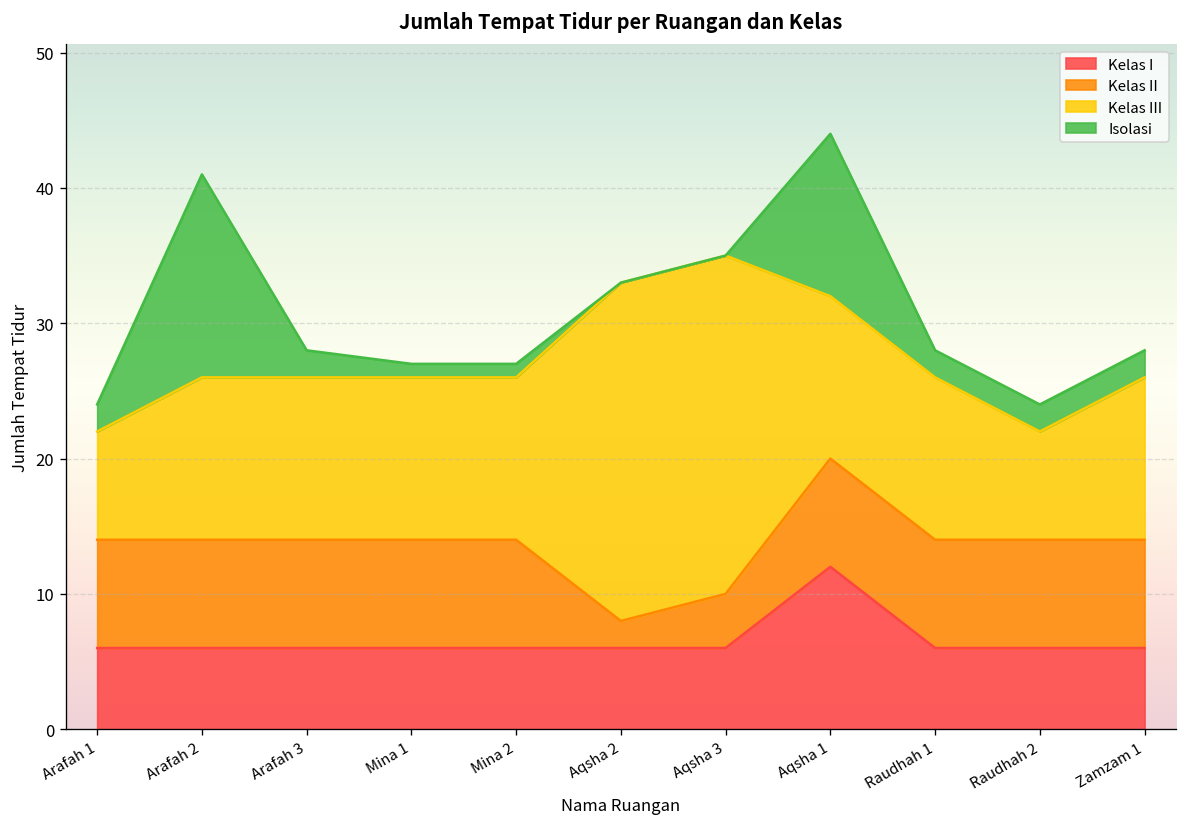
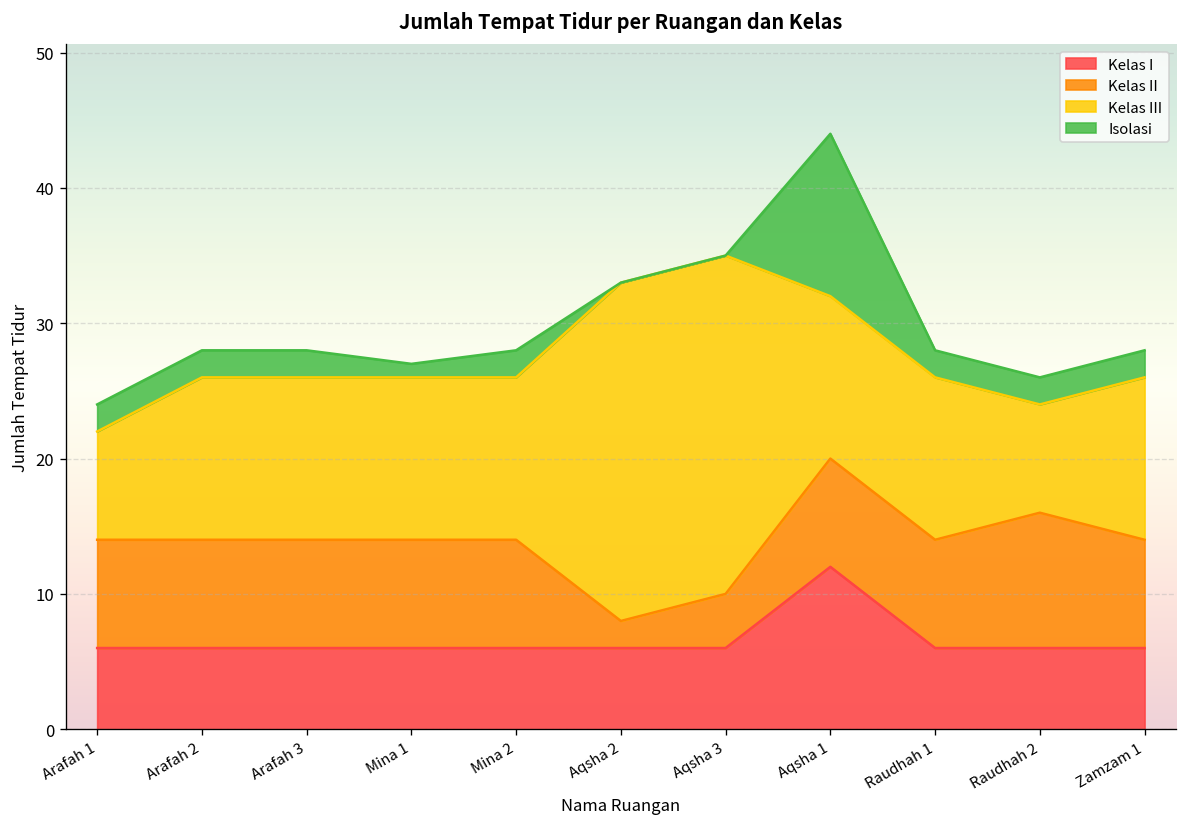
  {
    "Kelas I": {
      "Arafah 1": 6,
      "Arafah 2": 6,
      "Arafah 3": 6,
      "Mina 1": 6,
      "Mina 2": 6,
      "Aqsha 2": 6,
      "Aqsha 3": 6,
      "Aqsha 1": 12,
      "Raudhah 1": 6,
      "Raudhah 2": 6,
      "Zamzam 1": 6
    },
    "Kelas II": {
      "Arafah 1": 8,
      "Arafah 2": 8,
      "Arafah 3": 8,
      "Mina 1": 8,
      "Mina 2": 8,
      "Aqsha 2": 2,
      "Aqsha 3": 4,
      "Aqsha 1": 8,
      "Raudhah 1": 8,
-     "Raudhah 2": 8,
+     "Raudhah 2": 10,
      "Zamzam 1": 8
    },
    "Kelas III": {
      "Arafah 1": 8,
      "Arafah 2": 12,
      "Arafah 3": 12,
      "Mina 1": 12,
      "Mina 2": 12,
      "Aqsha 1": 12,
      "Raudhah 1": 12,
      "Raudhah 2": 8,
      "Zamzam 1": 12
    },
    "Isolasi": {
      "Arafah 1": 2,
-     "Arafah 2": 15,
+     "Arafah 2": 2,
      "Arafah 3": 2,
      "Mina 1": 1,
-     "Mina 2": 1,
+     "Mina 2": 2,
      "Aqsha 1": 12,
      "Raudhah 1": 2,
      "Raudhah 2": 2,
      "Zamzam 1": 2
    }
  }
